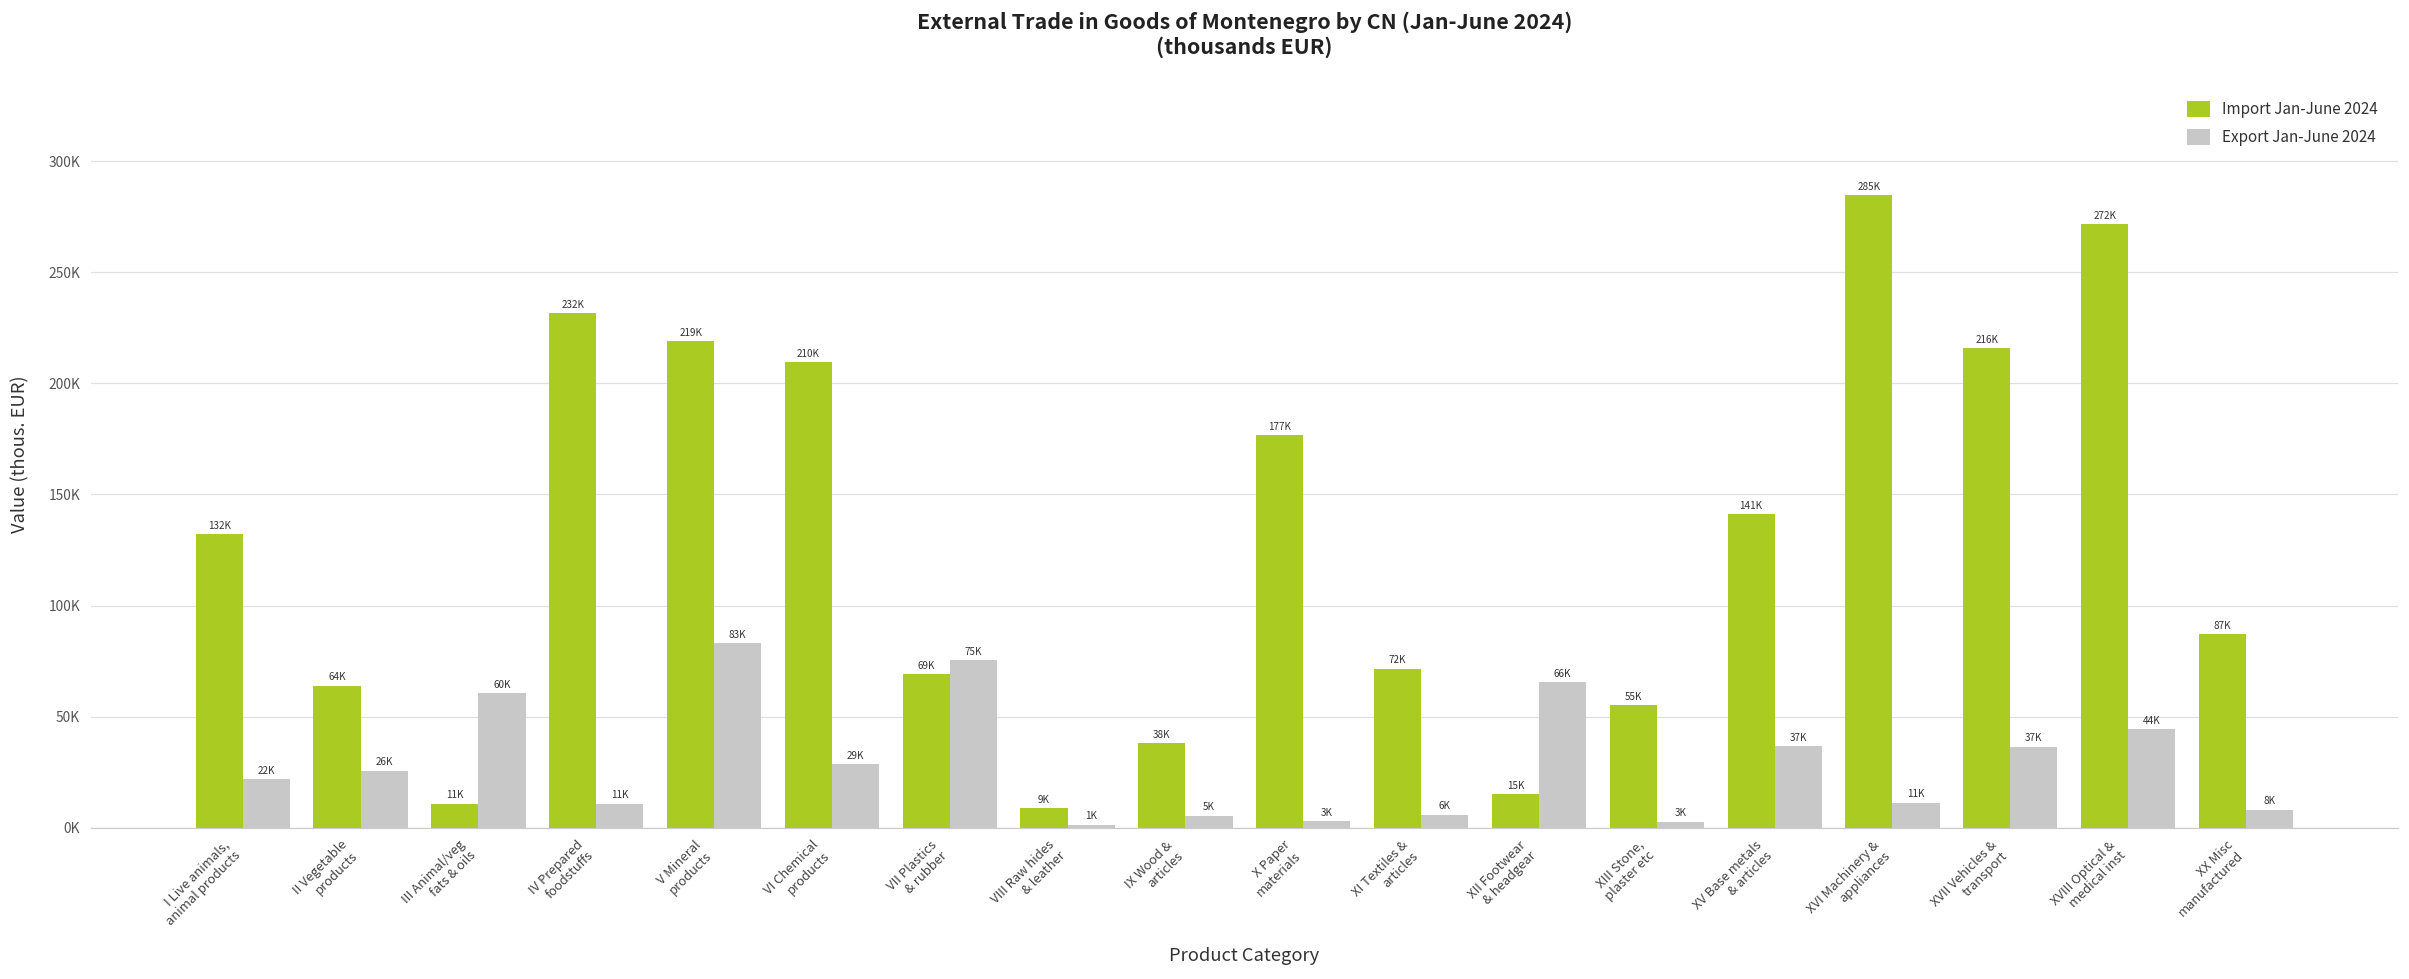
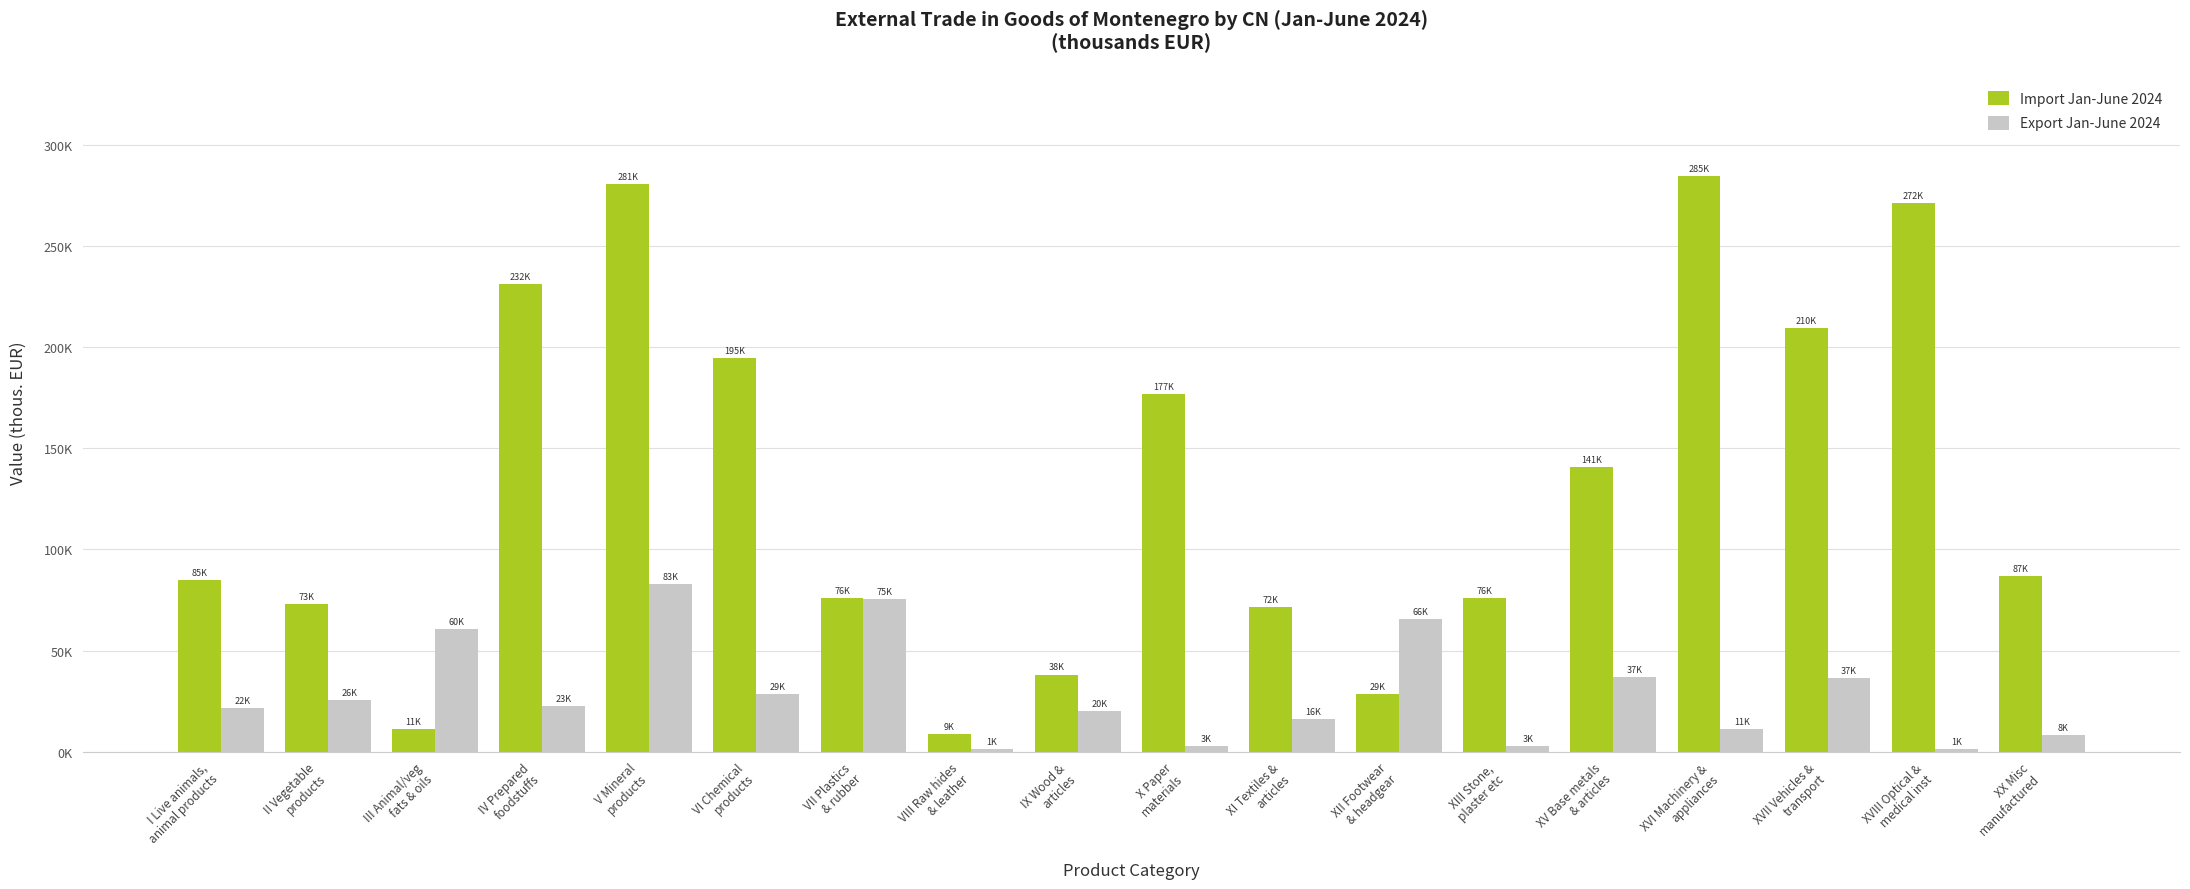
  {
    "Import Jan-June 2024": {
-     "I Live animals, animal products": "132K",
-     "II Vegetable products": "64K",
+     "I Live animals, animal products": "85K",
+     "II Vegetable products": "73K",
      "III Animal/veg fats & oils": "11K",
      "IV Prepared foodstuffs": "232K",
-     "V Mineral products": "219K",
-     "VI Chemical products": "210K",
-     "VII Plastics & rubber": "69K",
+     "V Mineral products": "281K",
+     "VI Chemical products": "195K",
+     "VII Plastics & rubber": "76K",
      "VIII Raw hides & leather": "9K",
      "IX Wood & articles": "38K",
      "X Paper materials": "177K",
      "XI Textiles & articles": "72K",
-     "XII Footwear & headgear": "15K",
-     "XIII Stone, plaster etc": "55K",
+     "XII Footwear & headgear": "29K",
+     "XIII Stone, plaster etc": "76K",
      "XV Base metals & articles": "141K",
      "XVI Machinery & appliances": "285K",
-     "XVII Vehicles & transport": "216K",
+     "XVII Vehicles & transport": "210K",
      "XVIII Optical & medical inst": "272K",
      "XX Misc manufactured": "87K"
    },
    "Export Jan-June 2024": {
      "I Live animals, animal products": "22K",
      "II Vegetable products": "26K",
      "III Animal/veg fats & oils": "60K",
-     "IV Prepared foodstuffs": "11K",
+     "IV Prepared foodstuffs": "23K",
      "V Mineral products": "83K",
      "VI Chemical products": "29K",
      "VII Plastics & rubber": "75K",
      "VIII Raw hides & leather": "1K",
-     "IX Wood & articles": "5K",
+     "IX Wood & articles": "20K",
      "X Paper materials": "3K",
-     "XI Textiles & articles": "6K",
+     "XI Textiles & articles": "16K",
      "XII Footwear & headgear": "66K",
      "XIII Stone, plaster etc": "3K",
      "XV Base metals & articles": "37K",
      "XVI Machinery & appliances": "11K",
      "XVII Vehicles & transport": "37K",
-     "XVIII Optical & medical inst": "44K",
+     "XVIII Optical & medical inst": "1K",
      "XX Misc manufactured": "8K"
    }
  }
